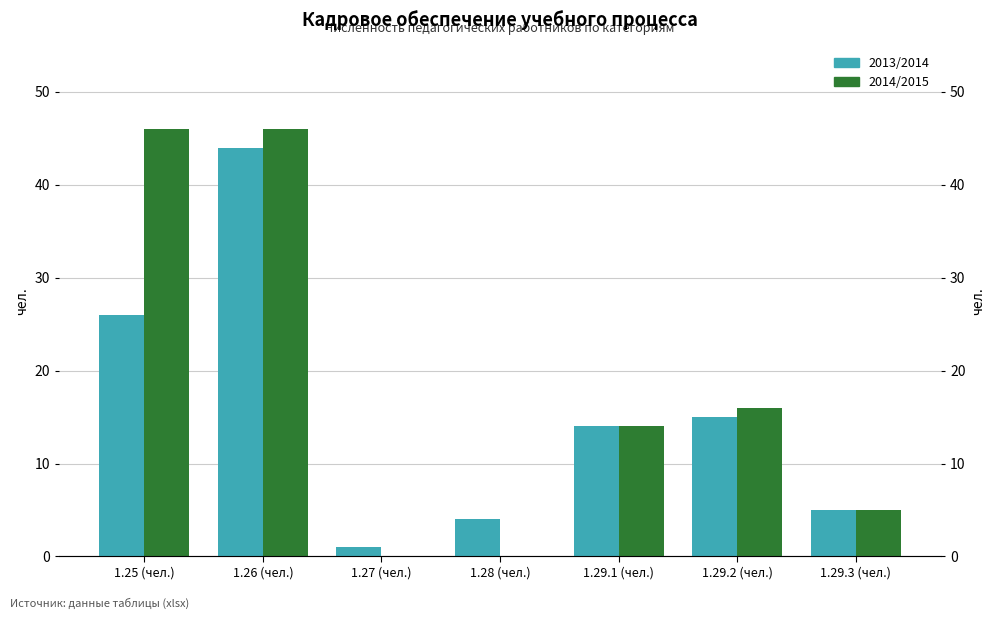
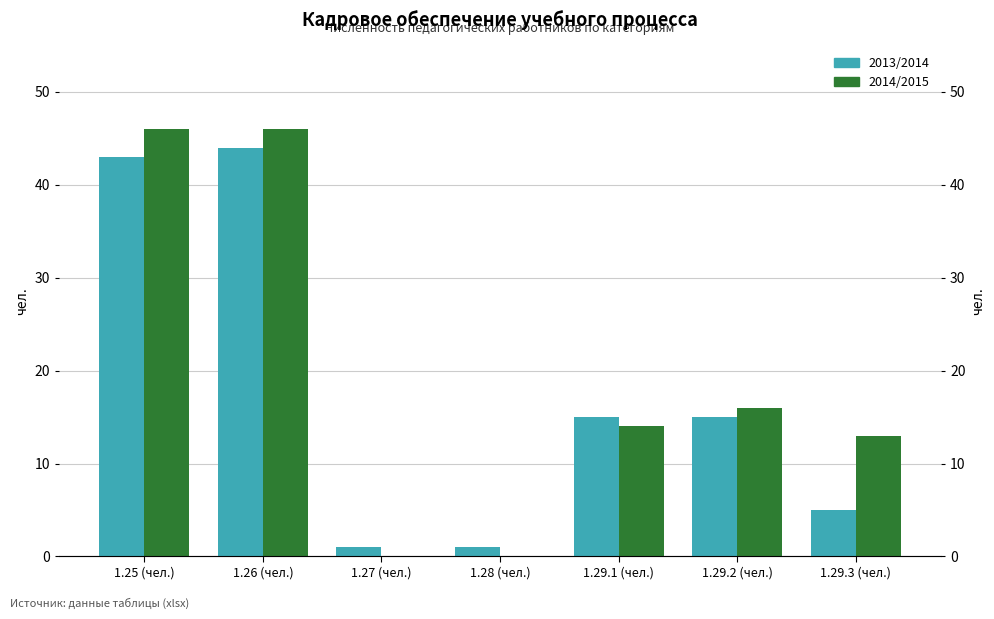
  {
    "2013/2014": {
-     "1.25 (чел.)": 26,
+     "1.25 (чел.)": 43,
      "1.26 (чел.)": 44,
      "1.27 (чел.)": 1,
-     "1.28 (чел.)": 4,
-     "1.29.1 (чел.)": 14,
+     "1.28 (чел.)": 1,
+     "1.29.1 (чел.)": 15,
      "1.29.2 (чел.)": 15,
      "1.29.3 (чел.)": 5
    },
    "2014/2015": {
      "1.25 (чел.)": 46,
      "1.26 (чел.)": 46,
      "1.27 (чел.)": 0,
      "1.28 (чел.)": 0,
      "1.29.1 (чел.)": 14,
      "1.29.2 (чел.)": 16,
-     "1.29.3 (чел.)": 5
+     "1.29.3 (чел.)": 13
    }
  }
